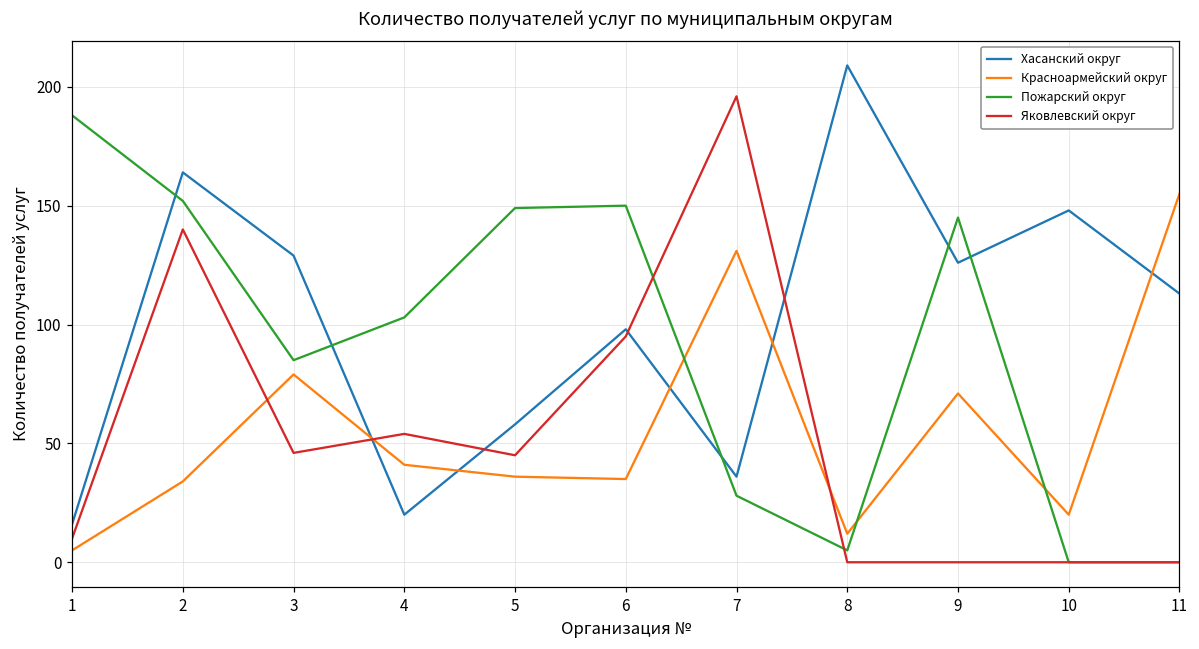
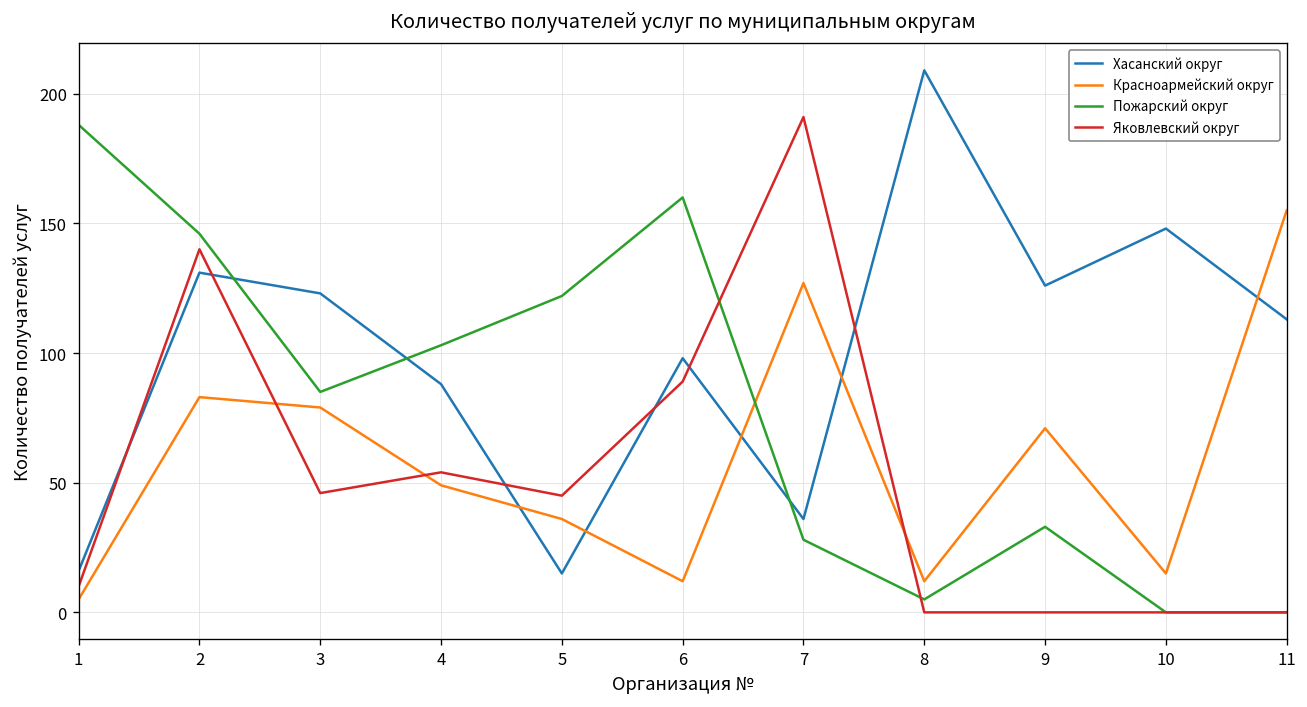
  {
    "Хасанский округ": {
      "1": 16,
-     "2": 164,
-     "3": 129,
-     "4": 20,
-     "5": 58,
+     "2": 131,
+     "3": 123,
+     "4": 88,
+     "5": 15,
      "6": 98,
      "7": 36,
      "8": 209,
      "9": 126,
      "10": 148,
      "11": 113
    },
    "Красноармейский округ": {
      "1": 5,
-     "2": 34,
+     "2": 83,
      "3": 79,
-     "4": 41,
+     "4": 49,
      "5": 36,
-     "6": 35,
-     "7": 131,
+     "6": 12,
+     "7": 127,
      "8": 12,
      "9": 71,
-     "10": 20,
+     "10": 15,
      "11": 155
    },
    "Пожарский округ": {
      "1": 188,
-     "2": 152,
+     "2": 146,
      "3": 85,
      "4": 103,
-     "5": 149,
-     "6": 150,
+     "5": 122,
+     "6": 160,
      "7": 28,
      "8": 5,
-     "9": 145
+     "9": 33
    },
    "Яковлевский округ": {
      "1": 10,
      "2": 140,
      "3": 46,
      "4": 54,
      "5": 45,
-     "6": 95,
-     "7": 196,
+     "6": 89,
+     "7": 191,
      "8": 0,
      "9": 0
    }
  }
